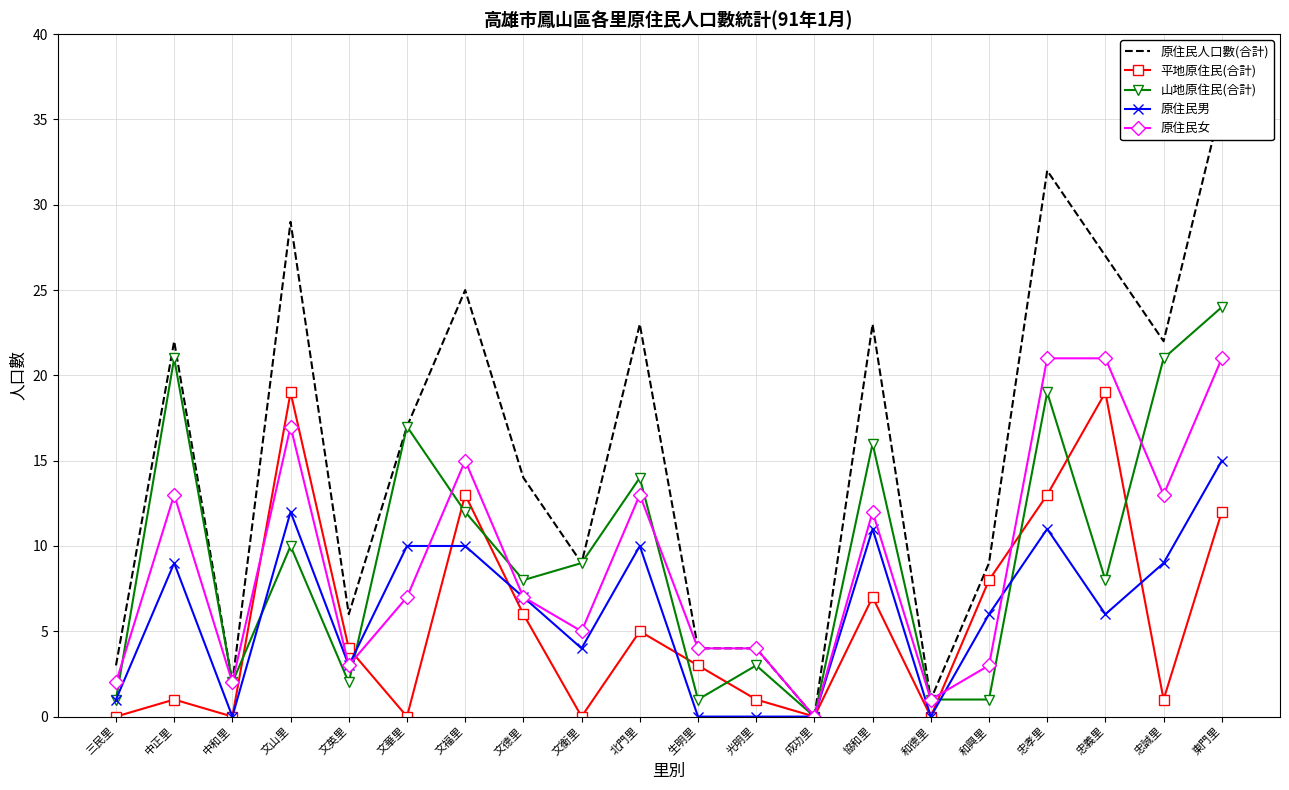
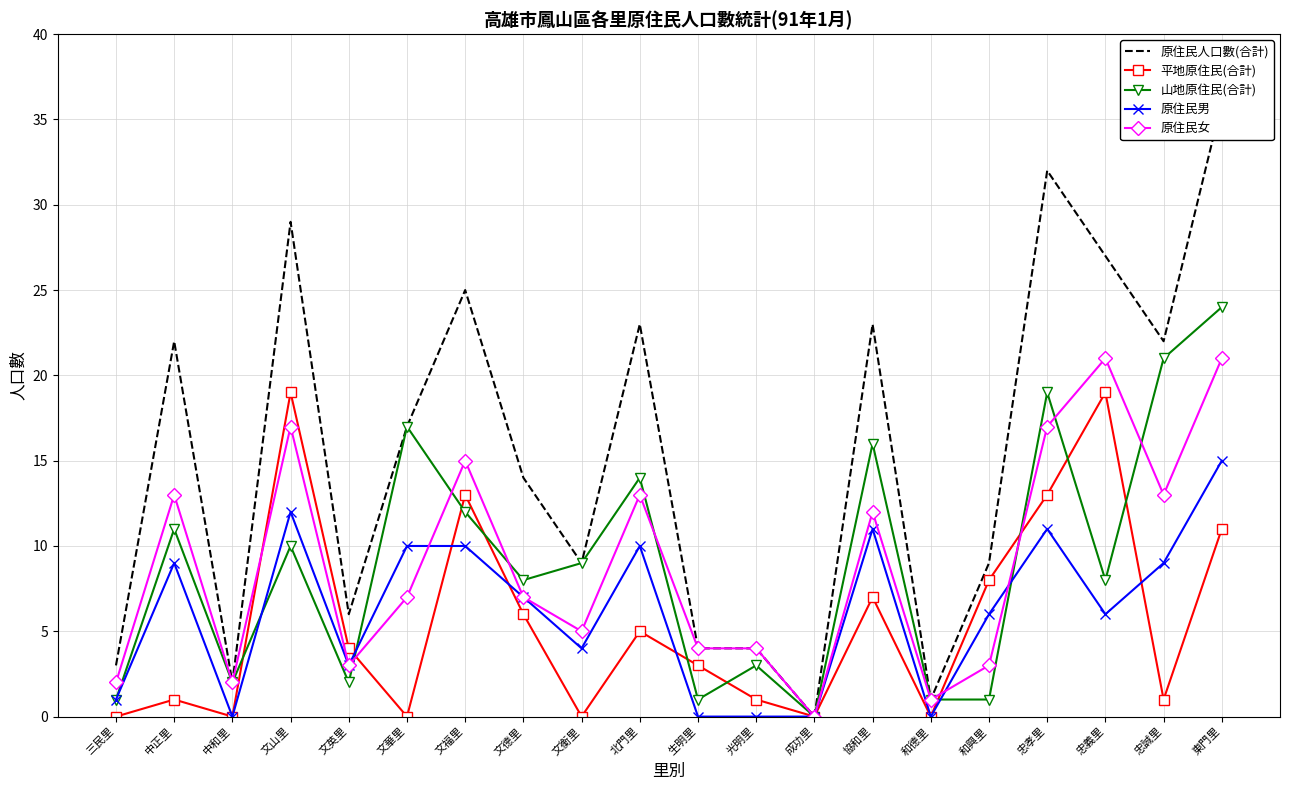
  {
    "原住民人口數(合計)": {
      "三民里": 3,
      "中正里": 22,
      "文山里": 29,
      "文英里": 6,
      "文福里": 25,
      "文德里": 14,
      "北門里": 23,
      "協和里": 23,
      "和興里": 9,
      "忠孝里": 32,
      "忠義里": 27,
      "忠誠里": 22
    },
    "平地原住民(合計)": {
      "三民里": 0,
      "中正里": 1,
      "文山里": 19,
      "文英里": 4,
      "文華里": 0,
      "文福里": 13,
      "文德里": 6,
      "文衡里": 0,
      "北門里": 5,
      "生明里": 3,
      "光明里": 1,
      "協和里": 7,
      "和興里": 8,
      "忠孝里": 13,
      "忠義里": 19,
      "忠誠里": 1,
-     "東門里": 12
+     "東門里": 11
    },
    "山地原住民(合計)": {
-     "中正里": 21,
+     "中正里": 11,
      "文山里": 10,
      "文英里": 2,
      "文福里": 12,
      "文德里": 8,
      "北門里": 14,
      "生明里": 1,
      "光明里": 3,
      "協和里": 16,
      "和興里": 1,
      "忠孝里": 19,
      "忠義里": 8,
      "忠誠里": 21,
      "東門里": 24
    },
    "原住民男": {
      "中正里": 9,
      "文山里": 12,
      "文華里": 10,
      "文福里": 10,
      "文衡里": 4,
      "北門里": 10,
      "生明里": 0,
      "光明里": 0,
      "協和里": 11,
      "和興里": 6,
      "忠孝里": 11,
      "忠義里": 6,
      "忠誠里": 9,
      "東門里": 15
    },
    "原住民女": {
      "三民里": 2,
      "中正里": 13,
      "文山里": 17,
      "文華里": 7,
      "文福里": 15,
      "文衡里": 5,
      "北門里": 13,
      "協和里": 12,
      "和興里": 3,
-     "忠孝里": 21,
+     "忠孝里": 17,
      "忠義里": 21,
      "忠誠里": 13,
      "東門里": 21
    }
  }
